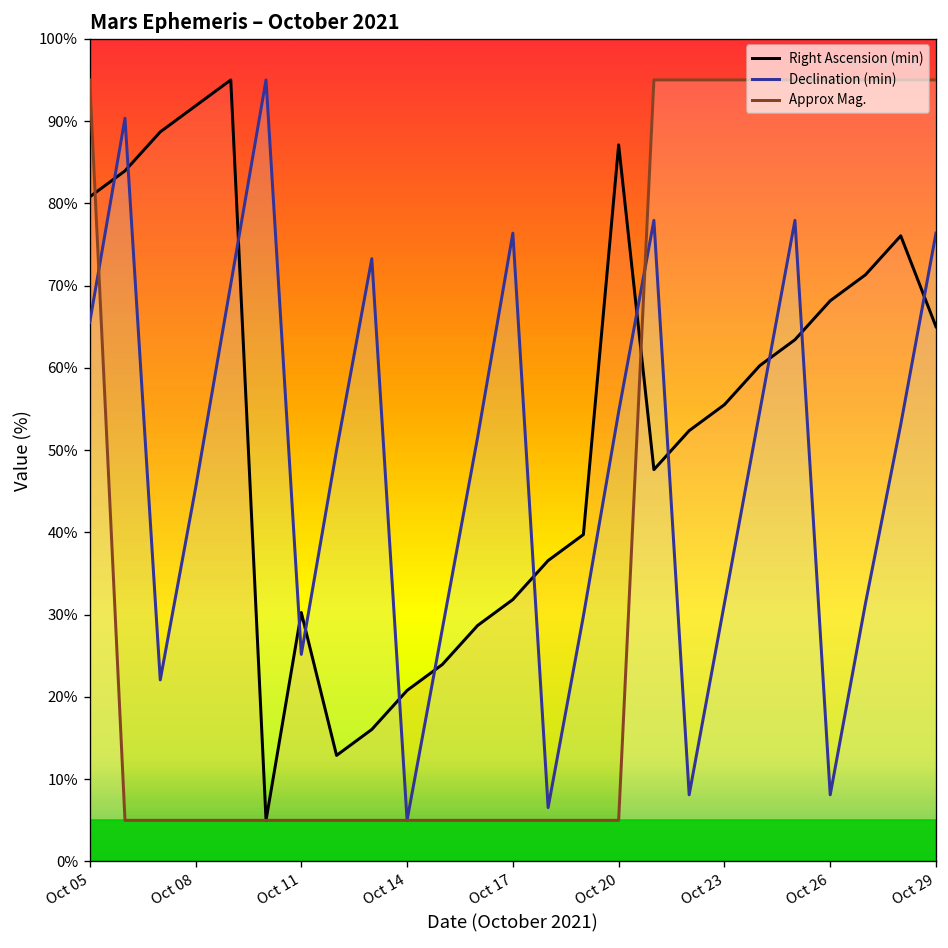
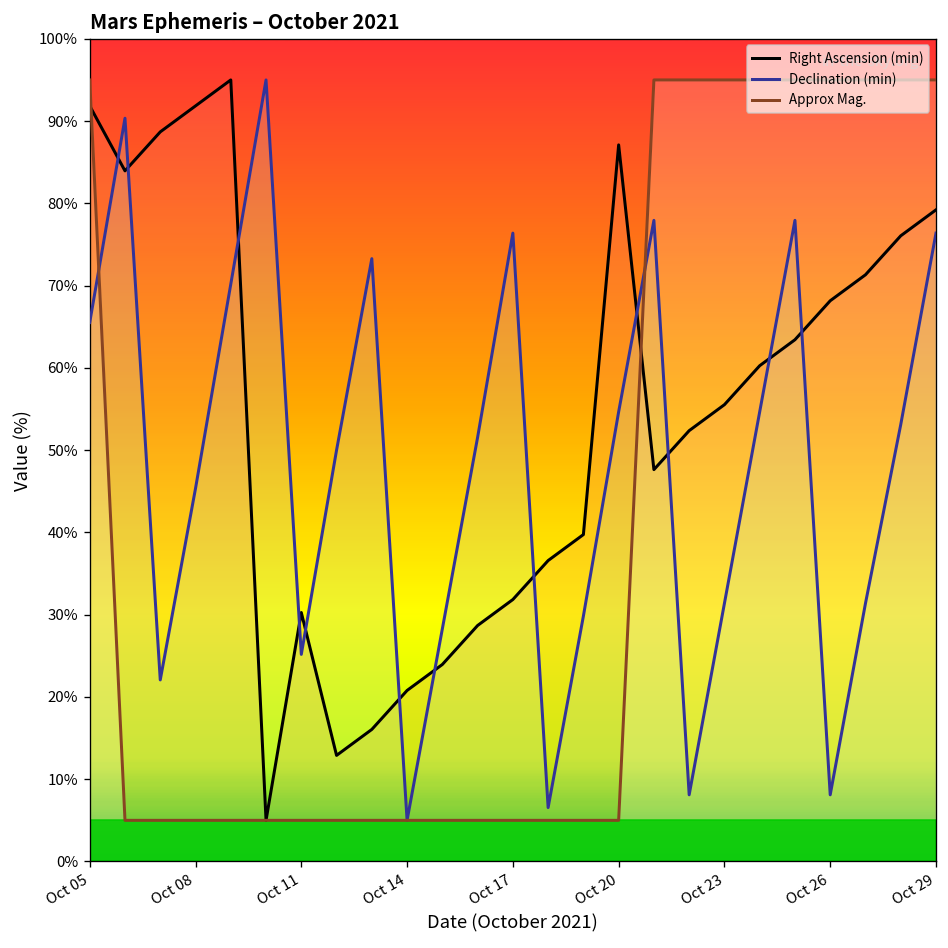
  {
    "Right Ascension (min)": {
-     "Oct 05": "81%",
+     "Oct 05": "92%",
      "Oct 08": "92%",
      "Oct 11": "30%",
      "Oct 14": "21%",
      "Oct 17": "32%",
      "Oct 20": "87%",
      "Oct 23": "56%",
      "Oct 26": "68%",
-     "Oct 29": "65%"
+     "Oct 29": "79%"
    },
    "Declination (min)": {
      "Oct 05": "66%",
      "Oct 08": "45%",
      "Oct 11": "25%",
      "Oct 17": "76%",
      "Oct 20": "55%",
      "Oct 23": "31%",
      "Oct 26": "8%",
      "Oct 29": "76%"
    },
    "Approx Mag.": {
      "Oct 05": "95%",
      "Oct 23": "95%",
      "Oct 29": "95%"
    }
  }
